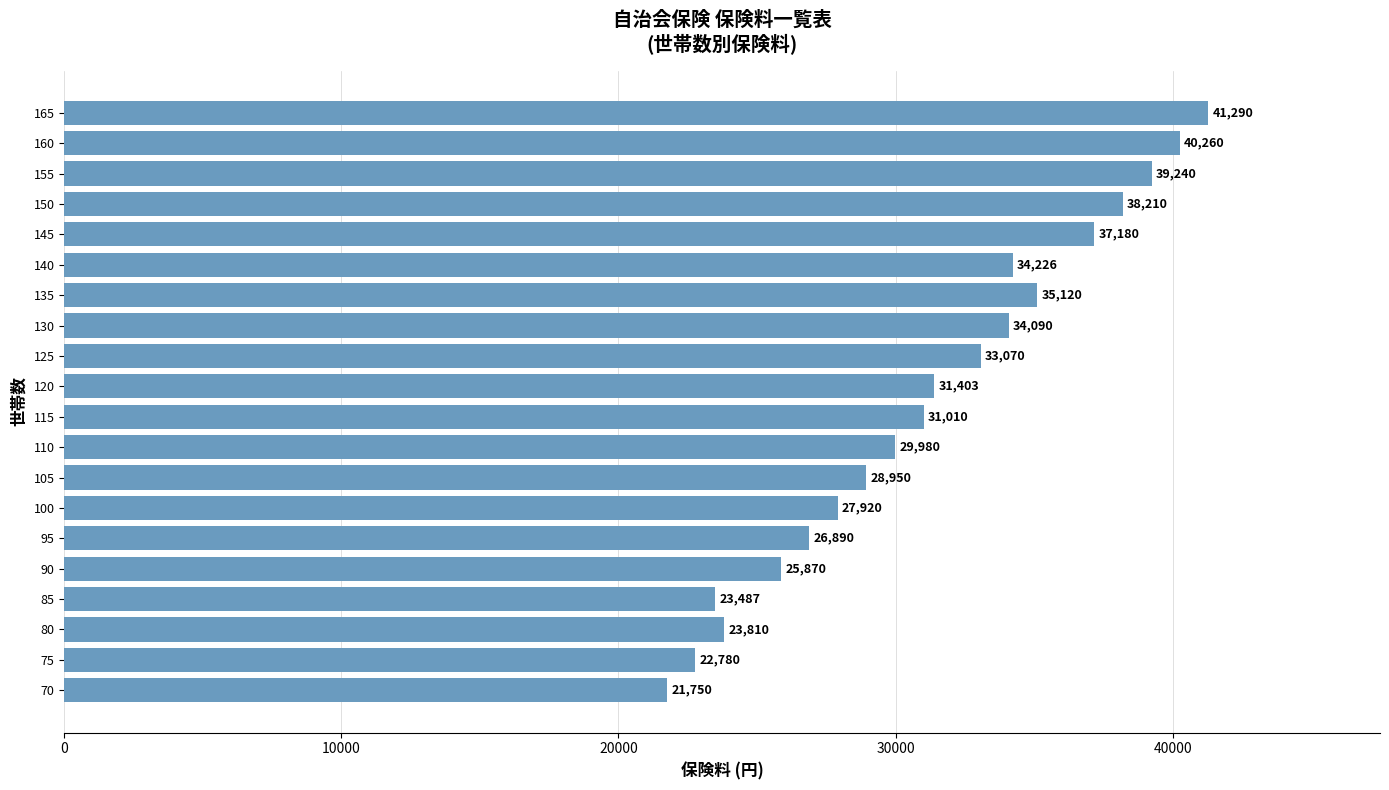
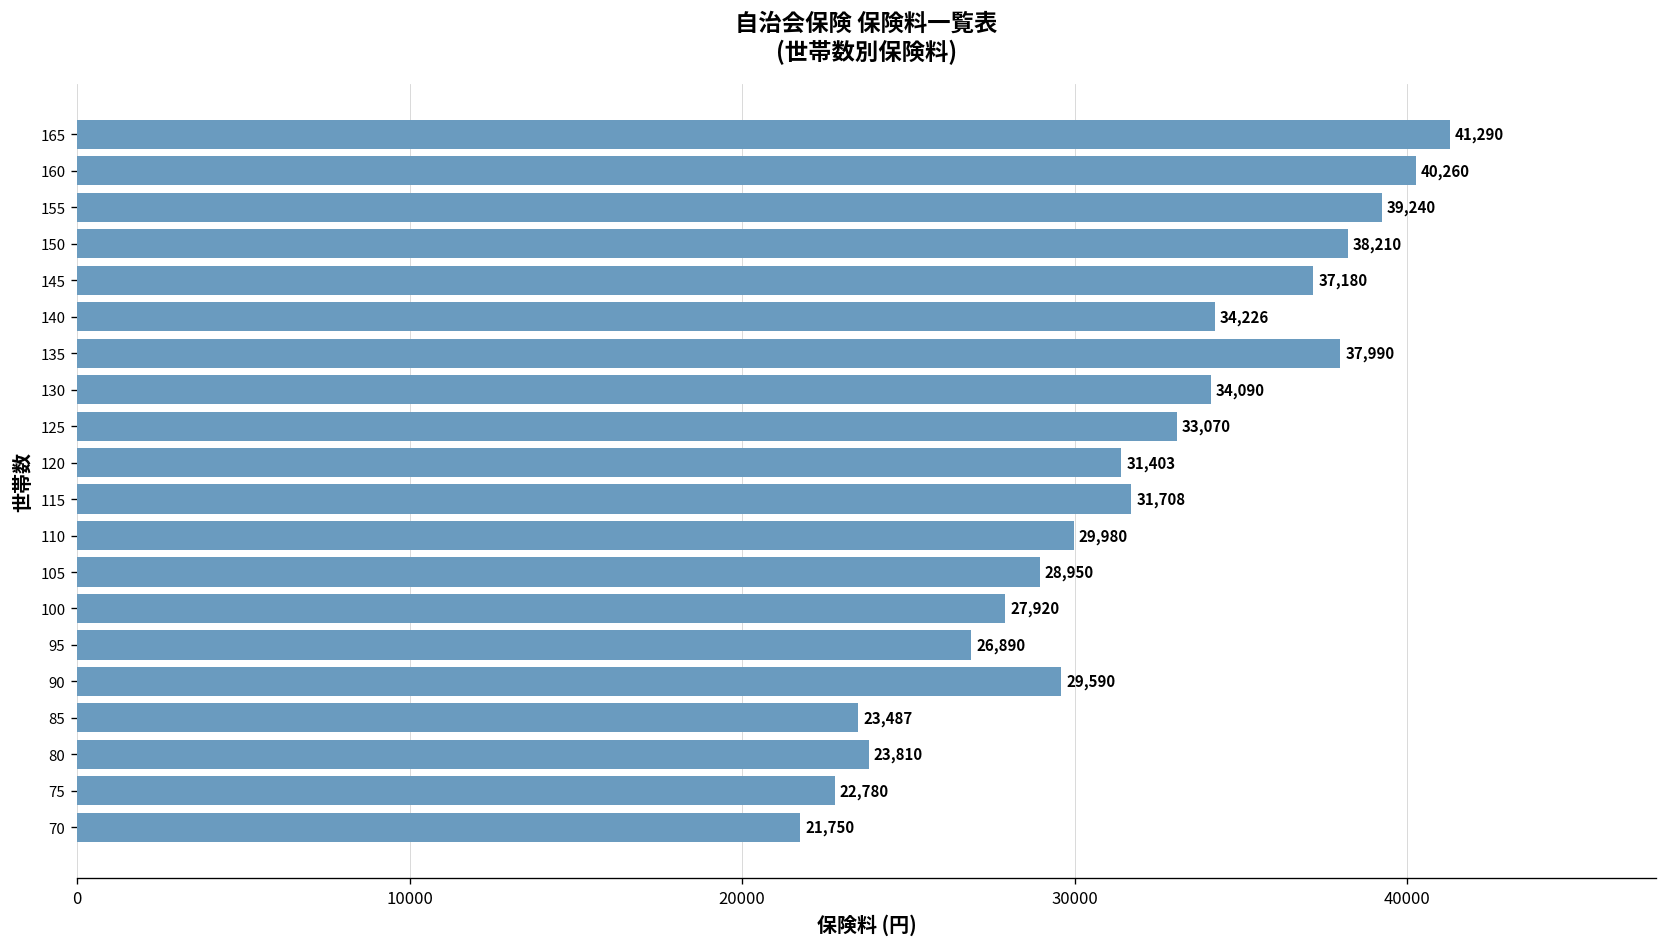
  {
    "165": "41,290",
    "160": "40,260",
    "155": "39,240",
    "150": "38,210",
    "145": "37,180",
    "140": "34,226",
-   "135": "35,120",
+   "135": "37,990",
    "130": "34,090",
    "125": "33,070",
    "120": "31,403",
-   "115": "31,010",
+   "115": "31,708",
    "110": "29,980",
    "105": "28,950",
    "100": "27,920",
    "95": "26,890",
-   "90": "25,870",
+   "90": "29,590",
    "85": "23,487",
    "80": "23,810",
    "75": "22,780",
    "70": "21,750"
  }
